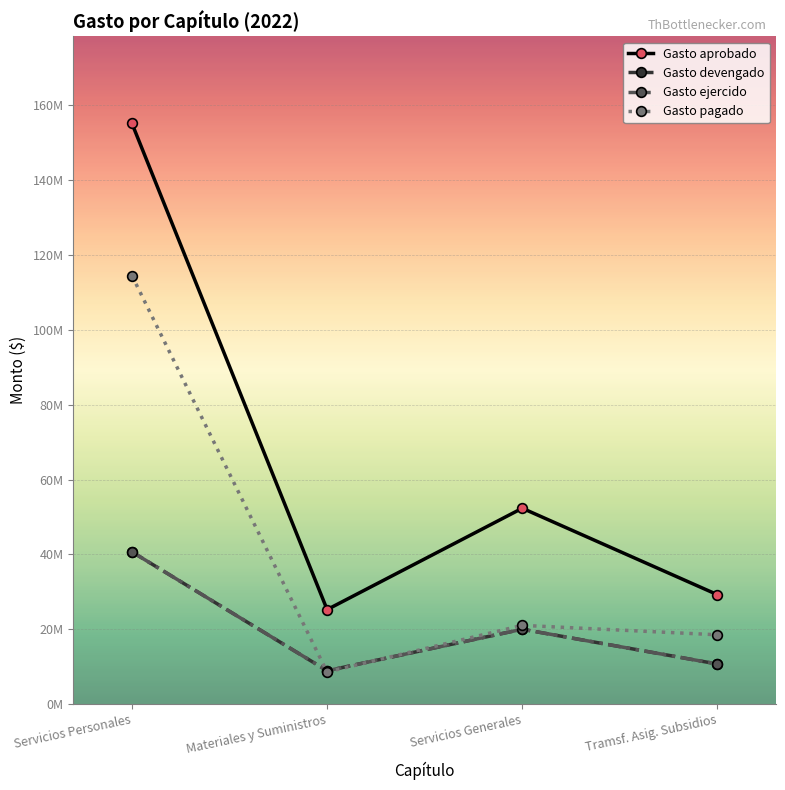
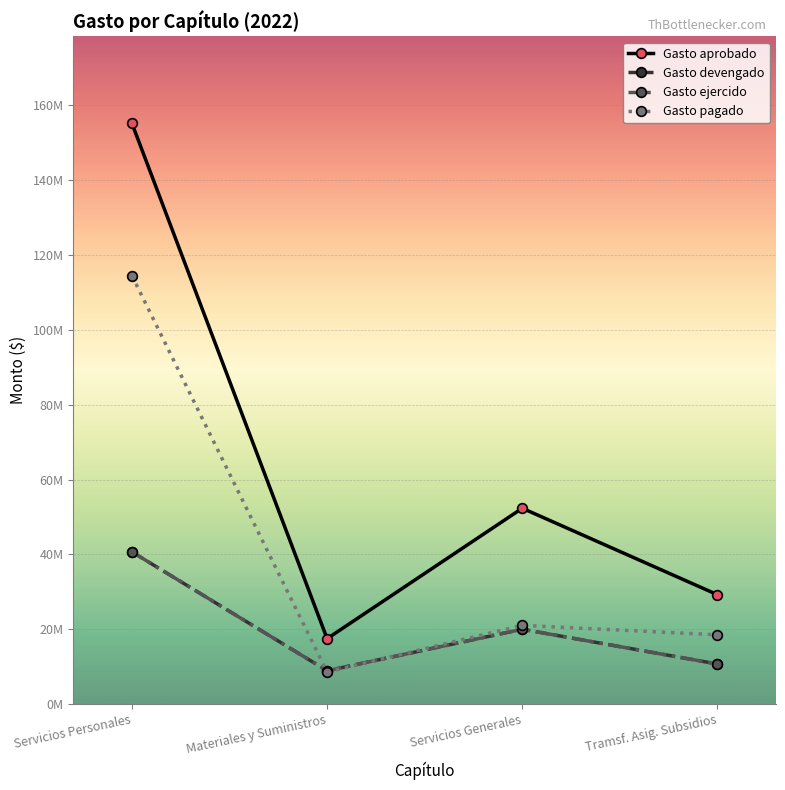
  {
    "Gasto aprobado": {
      "Servicios Personales": 155000000,
-     "Materiales y Suministros": 25000000,
+     "Materiales y Suministros": 17000000,
      "Servicios Generales": 52000000,
      "Tramsf. Asig. Subsidios": 29000000
    }
  }
